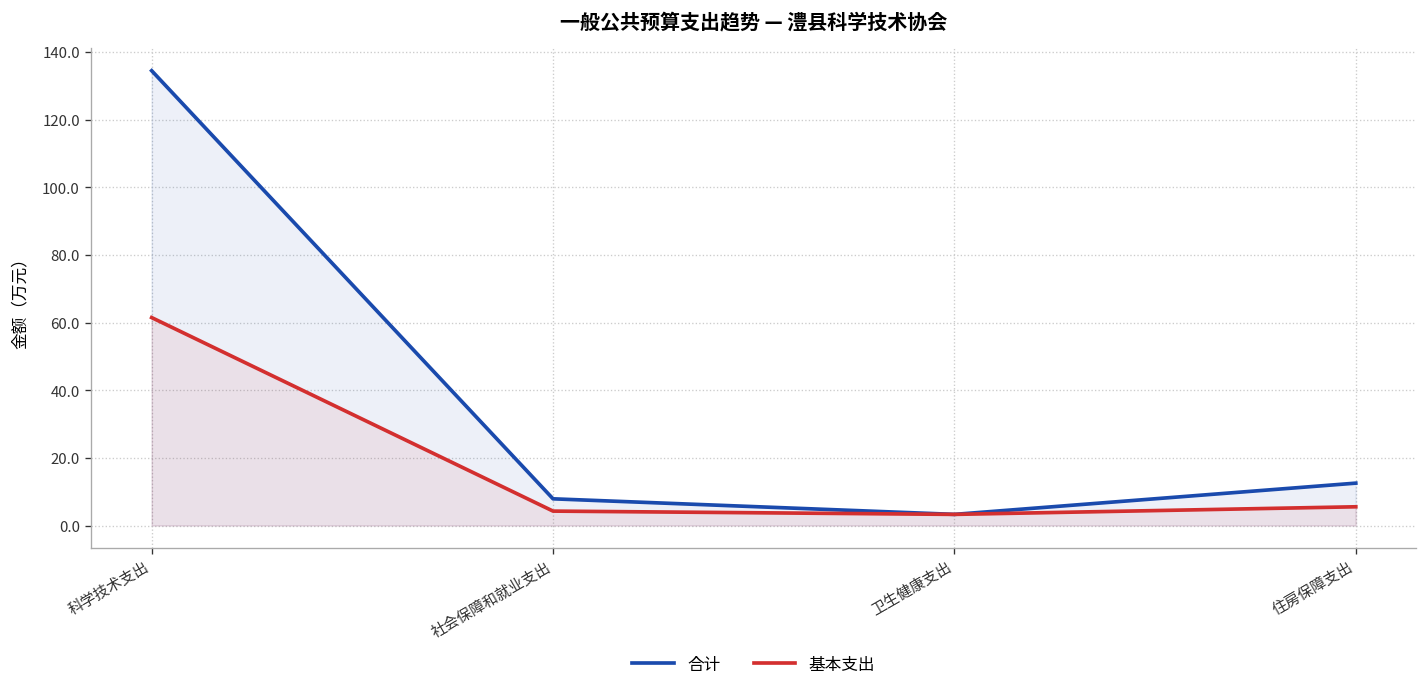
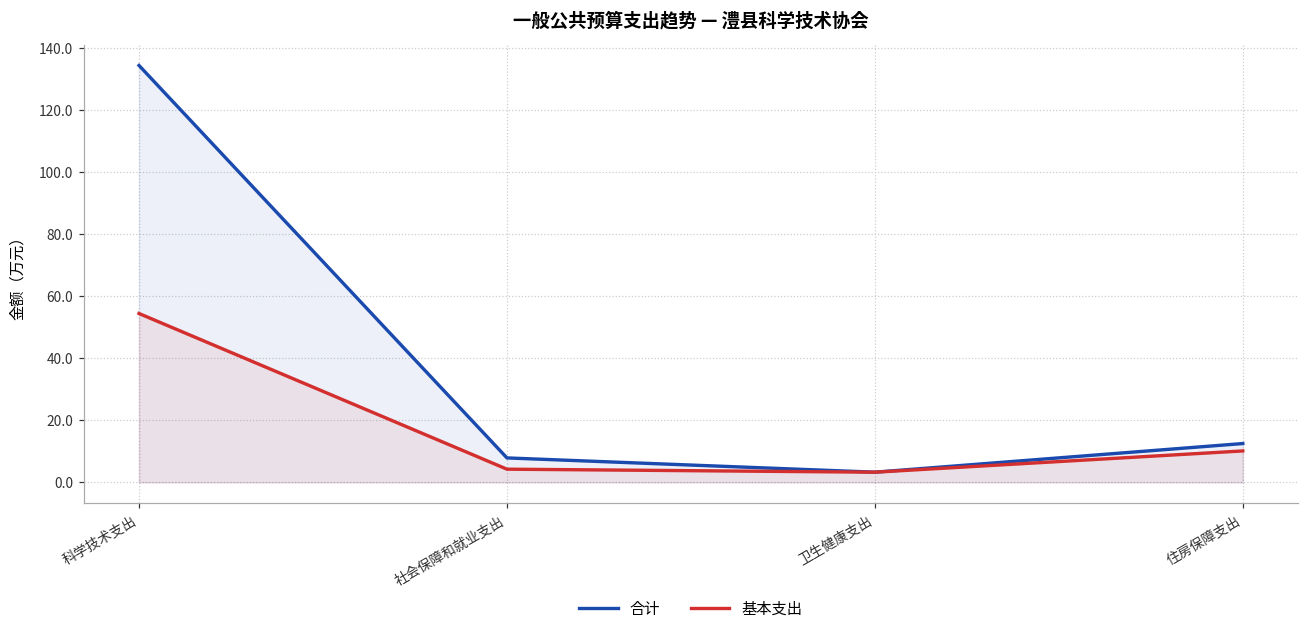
  {
    "合计": {
      "科学技术支出": 134,
      "社会保障和就业支出": 8,
      "住房保障支出": 13
    },
    "基本支出": {
-     "科学技术支出": 61,
+     "科学技术支出": 54,
      "社会保障和就业支出": 4,
-     "住房保障支出": 6
+     "住房保障支出": 10
    }
  }
